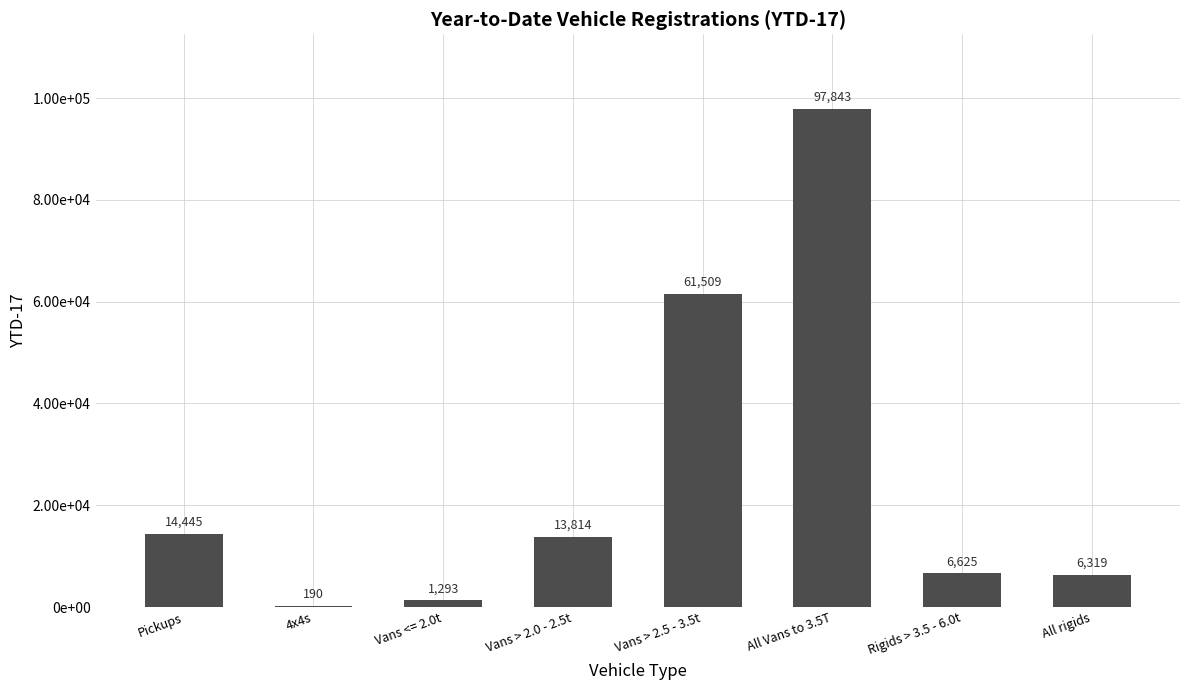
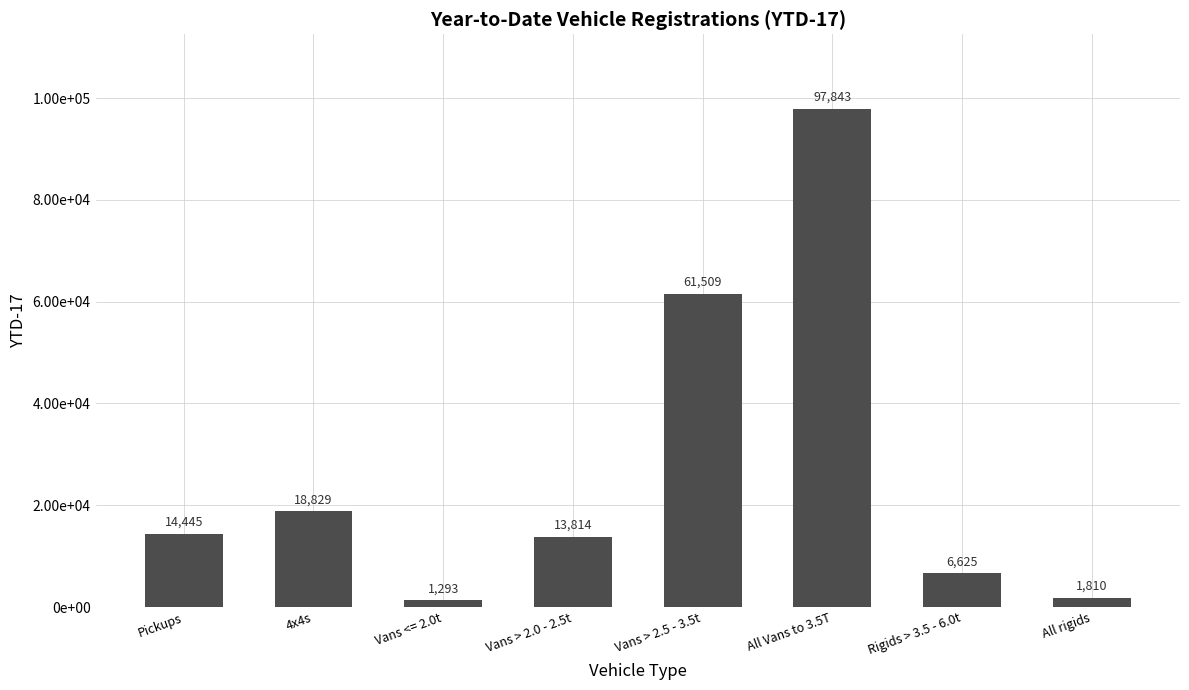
  {
    "Pickups": "14,445",
-   "4x4s": "190",
+   "4x4s": "18,829",
    "Vans <= 2.0t": "1,293",
    "Vans > 2.0 - 2.5t": "13,814",
    "Vans > 2.5 - 3.5t": "61,509",
    "All Vans to 3.5T": "97,843",
    "Rigids > 3.5 - 6.0t": "6,625",
-   "All rigids": "6,319"
+   "All rigids": "1,810"
  }
